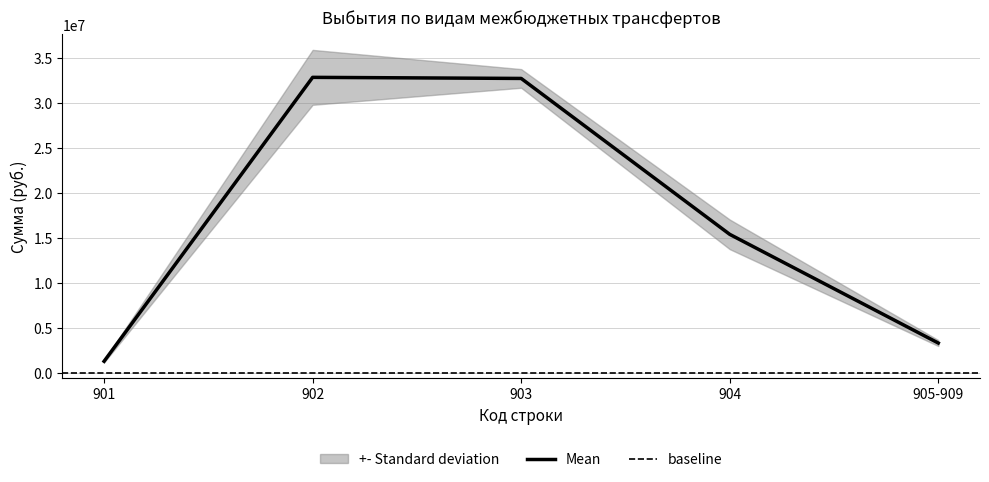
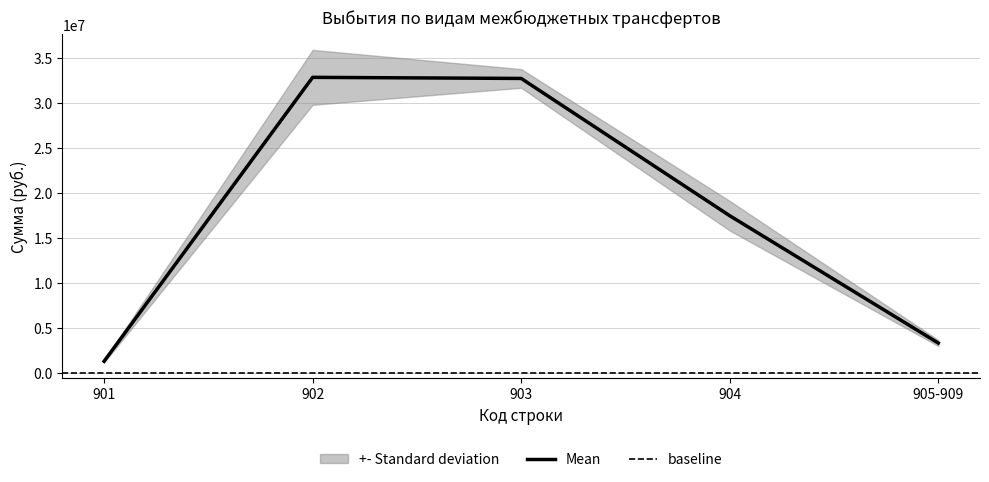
  {
    "Mean": {
      "902": 33000000,
      "903": 33000000,
-     "904": 15000000,
+     "904": 17000000,
      "905-909": 3000000
    }
  }
